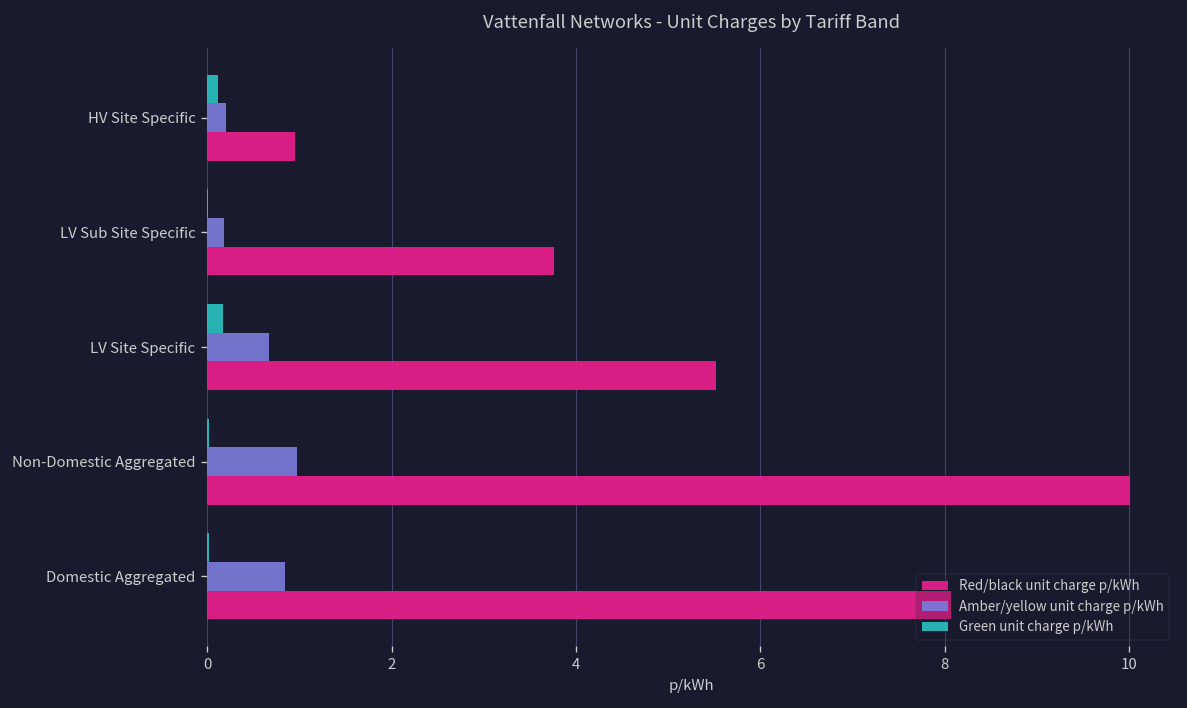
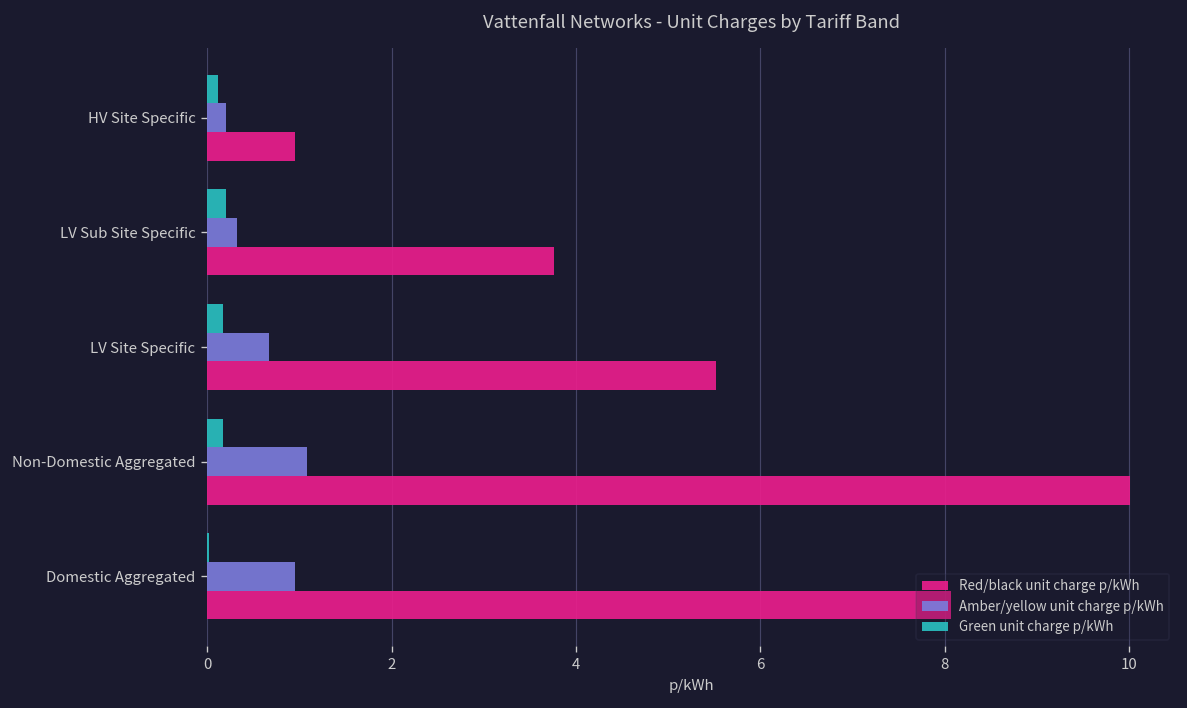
  {
    "Red/black unit charge p/kWh": {
      "HV Site Specific": 1.0,
      "LV Sub Site Specific": 3.8,
      "LV Site Specific": 5.5,
      "Non-Domestic Aggregated": 10.0
    },
    "Amber/yellow unit charge p/kWh": {
      "HV Site Specific": 0.2,
-     "LV Sub Site Specific": 0.2,
+     "LV Sub Site Specific": 0.3,
      "LV Site Specific": 0.7,
-     "Non-Domestic Aggregated": 1.0,
-     "Domestic Aggregated": 0.8
+     "Non-Domestic Aggregated": 1.1,
+     "Domestic Aggregated": 1.0
    },
    "Green unit charge p/kWh": {
      "HV Site Specific": 0.1,
-     "LV Sub Site Specific": 0.0,
+     "LV Sub Site Specific": 0.2,
      "LV Site Specific": 0.2,
-     "Non-Domestic Aggregated": 0.0
+     "Non-Domestic Aggregated": 0.2
    }
  }
